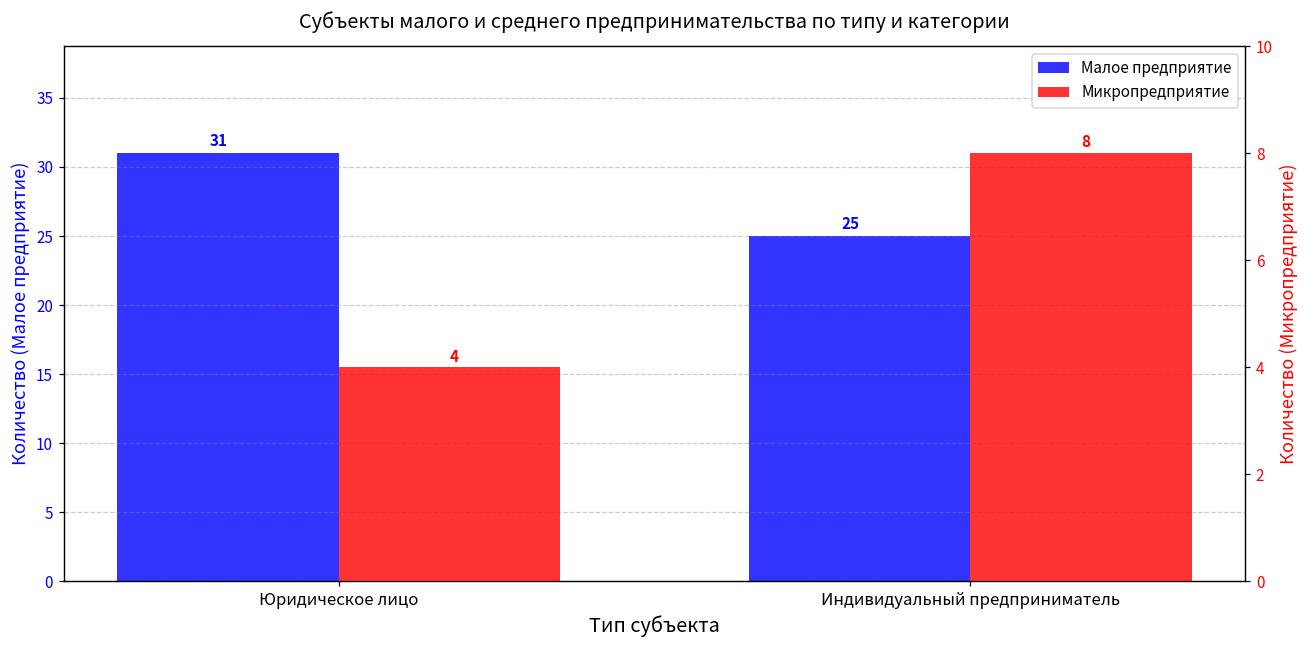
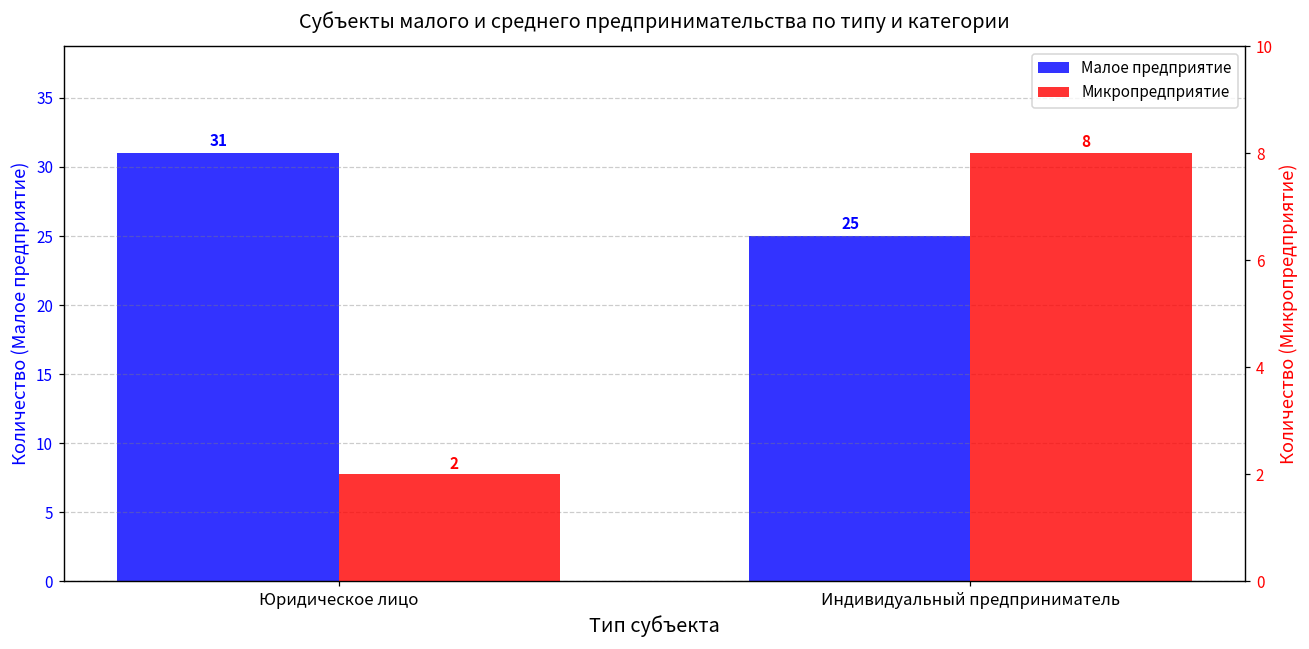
  {
    "Малое предприятие": {
      "Юридическое лицо": 31,
      "Индивидуальный предприниматель": 25
    },
    "Микропредприятие": {
-     "Юридическое лицо": 4,
+     "Юридическое лицо": 2,
      "Индивидуальный предприниматель": 8
    }
  }
